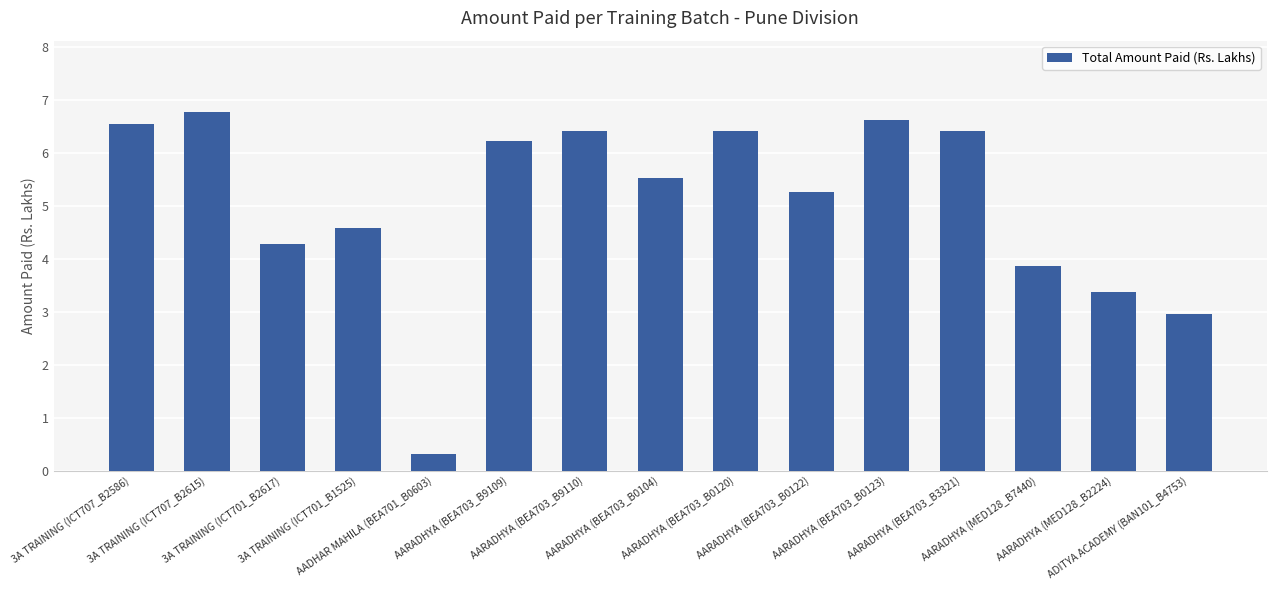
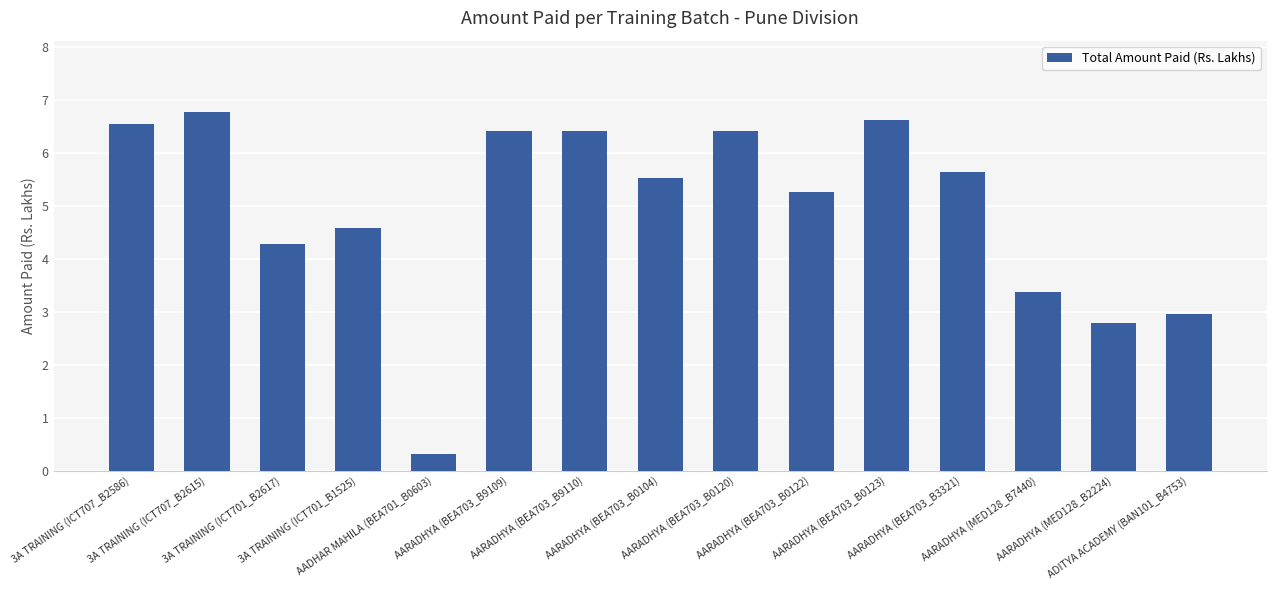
  {
    "3A TRAINING (ICT707_B2586)": 6.6,
    "3A TRAINING (ICT707_B2615)": 6.8,
    "3A TRAINING (ICT701_B2617)": 4.3,
    "3A TRAINING (ICT701_B1525)": 4.6,
    "AADHAR MAHILA (BEA701_B0603)": 0.3,
-   "AARADHYA (BEA703_B9109)": 6.2,
+   "AARADHYA (BEA703_B9109)": 6.4,
    "AARADHYA (BEA703_B9110)": 6.4,
    "AARADHYA (BEA703_B0104)": 5.5,
    "AARADHYA (BEA703_B0120)": 6.4,
    "AARADHYA (BEA703_B0122)": 5.3,
    "AARADHYA (BEA703_B0123)": 6.6,
-   "AARADHYA (BEA703_B3321)": 6.4,
-   "AARADHYA (MED128_B7440)": 3.9,
-   "AARADHYA (MED128_B2224)": 3.4,
+   "AARADHYA (BEA703_B3321)": 5.7,
+   "AARADHYA (MED128_B7440)": 3.4,
+   "AARADHYA (MED128_B2224)": 2.8,
    "ADITYA ACADEMY (BAN101_B4753)": 3.0
  }
